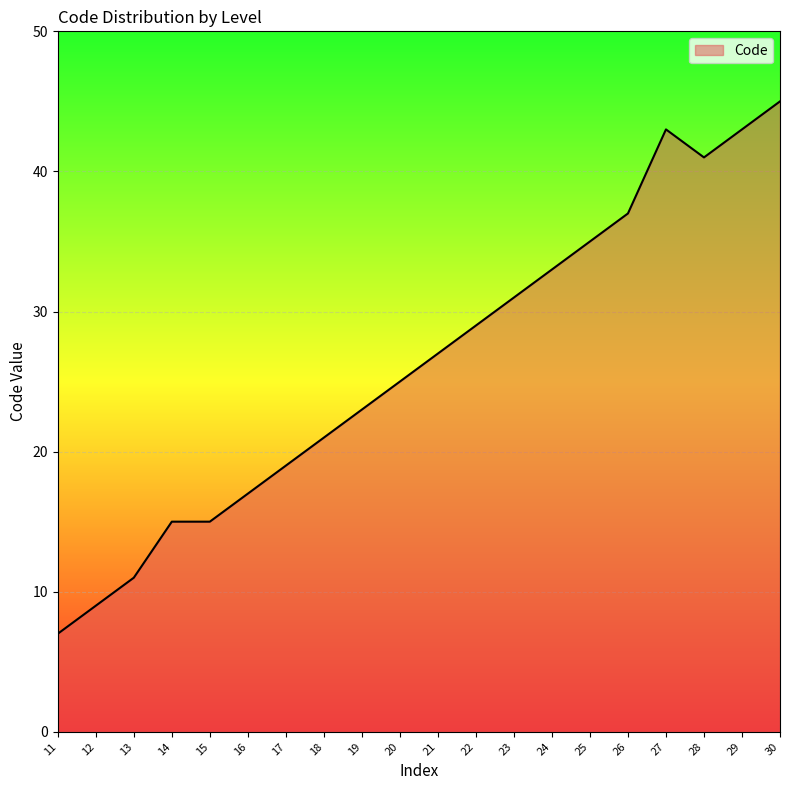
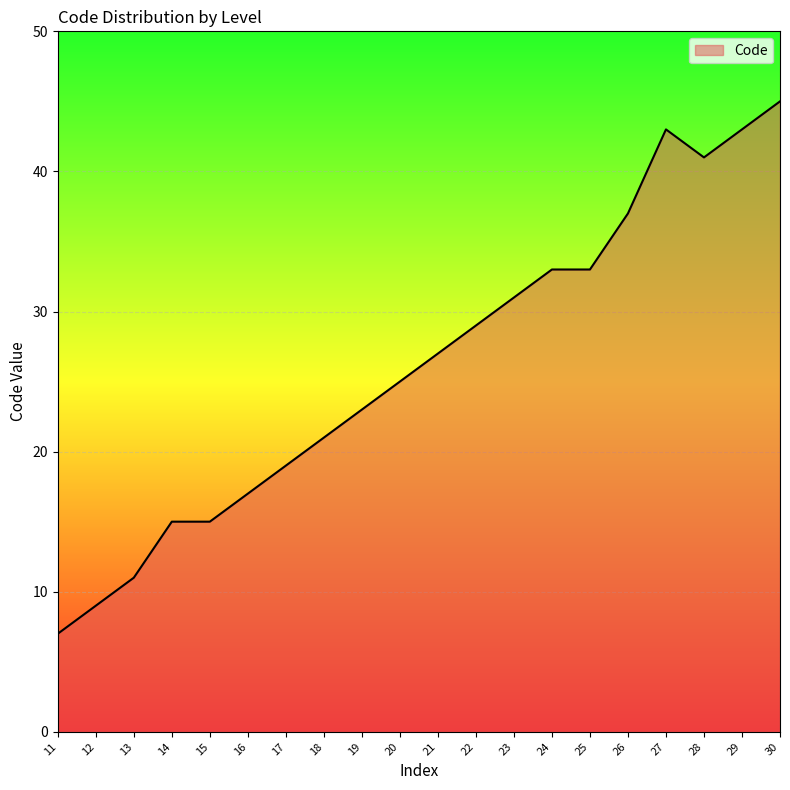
  {
    "11": 7.0,
    "12": 9.0,
    "13": 11.0,
    "14": 15.0,
    "15": 15.0,
    "16": 17.0,
    "17": 19.0,
    "18": 21.0,
    "19": 23.0,
    "20": 25.0,
    "21": 27.0,
    "22": 29.0,
    "23": 31.0,
    "24": 33.0,
-   "25": 35.0,
+   "25": 33.0,
    "26": 37.0,
    "27": 43.0,
    "28": 41.0,
    "29": 43.0,
    "30": 45.0
  }
